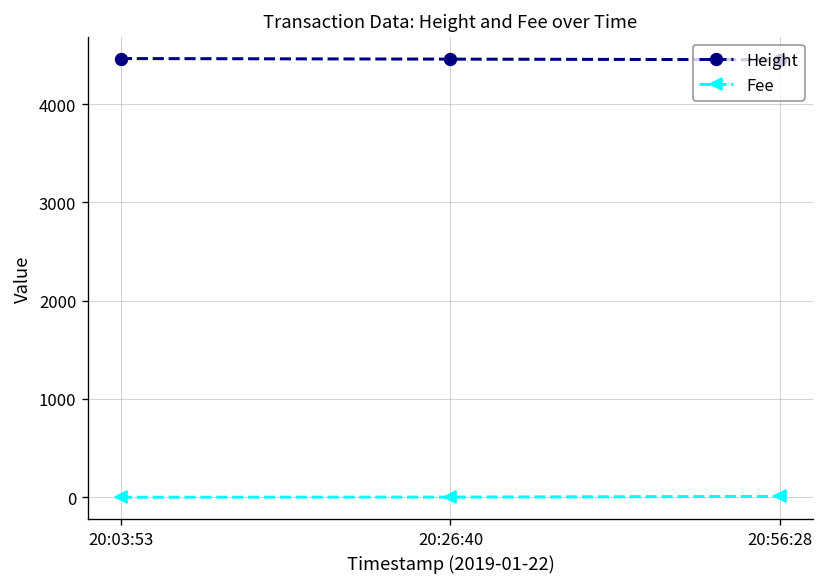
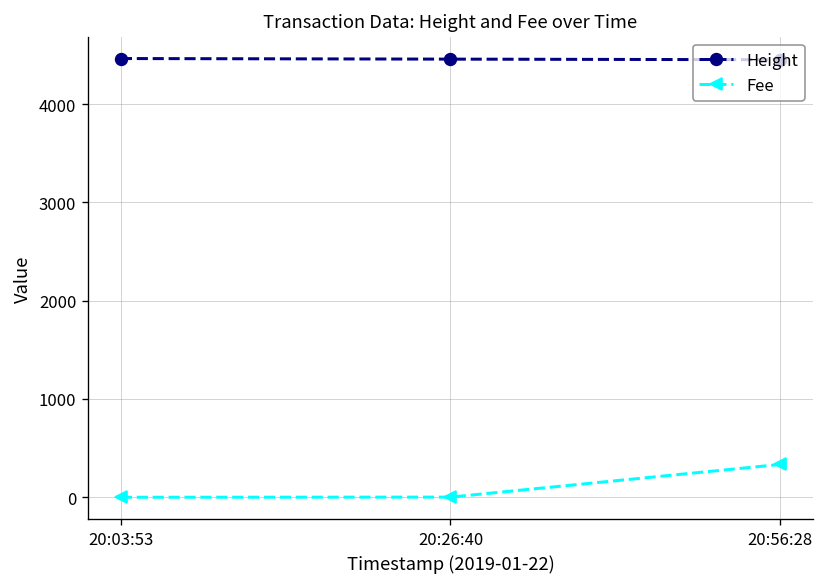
  {
    "Height": {
      "20:03:53": 4500,
      "20:26:40": 4500
    },
    "Fee": {
      "20:03:53": 0,
      "20:26:40": 0,
-     "20:56:28": 0
+     "20:56:28": 300
    }
  }
